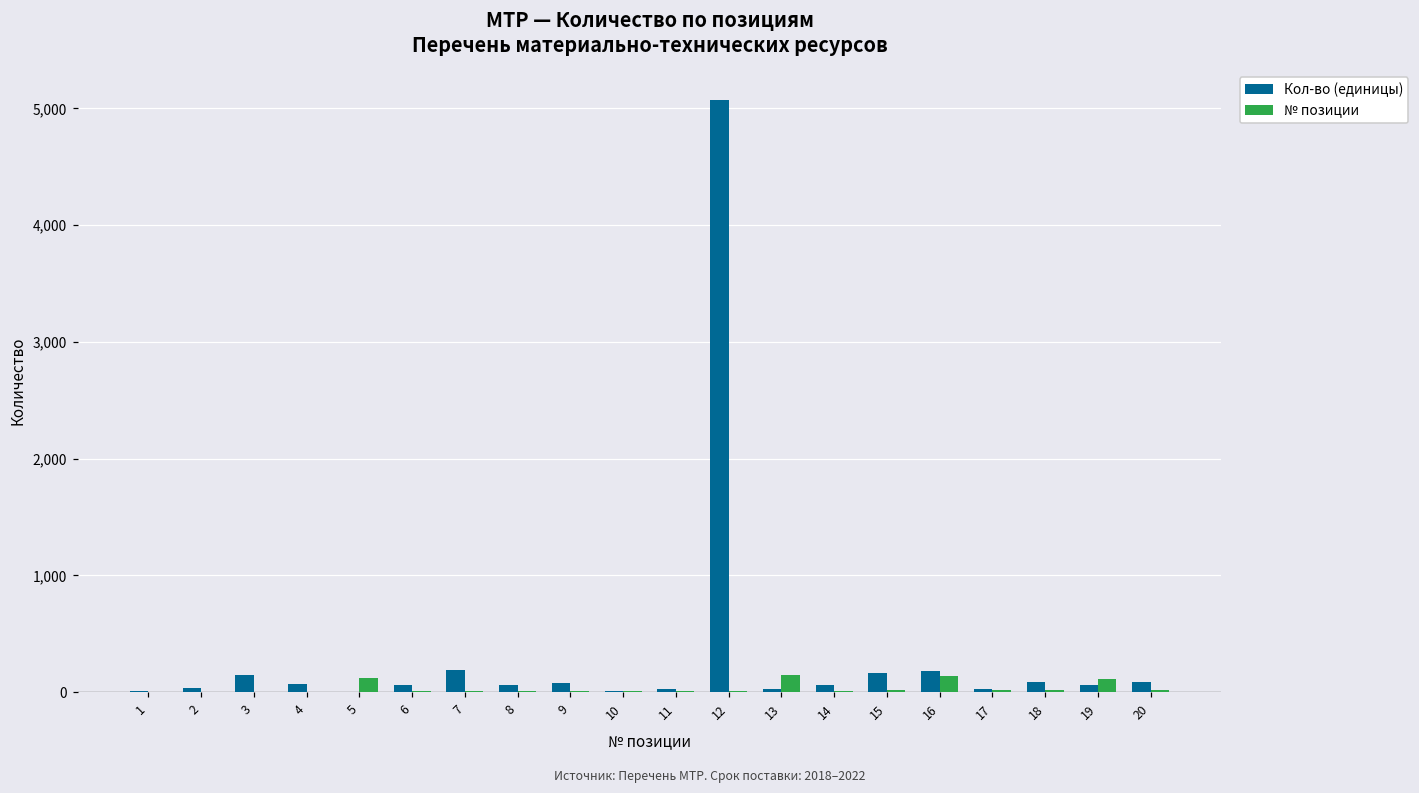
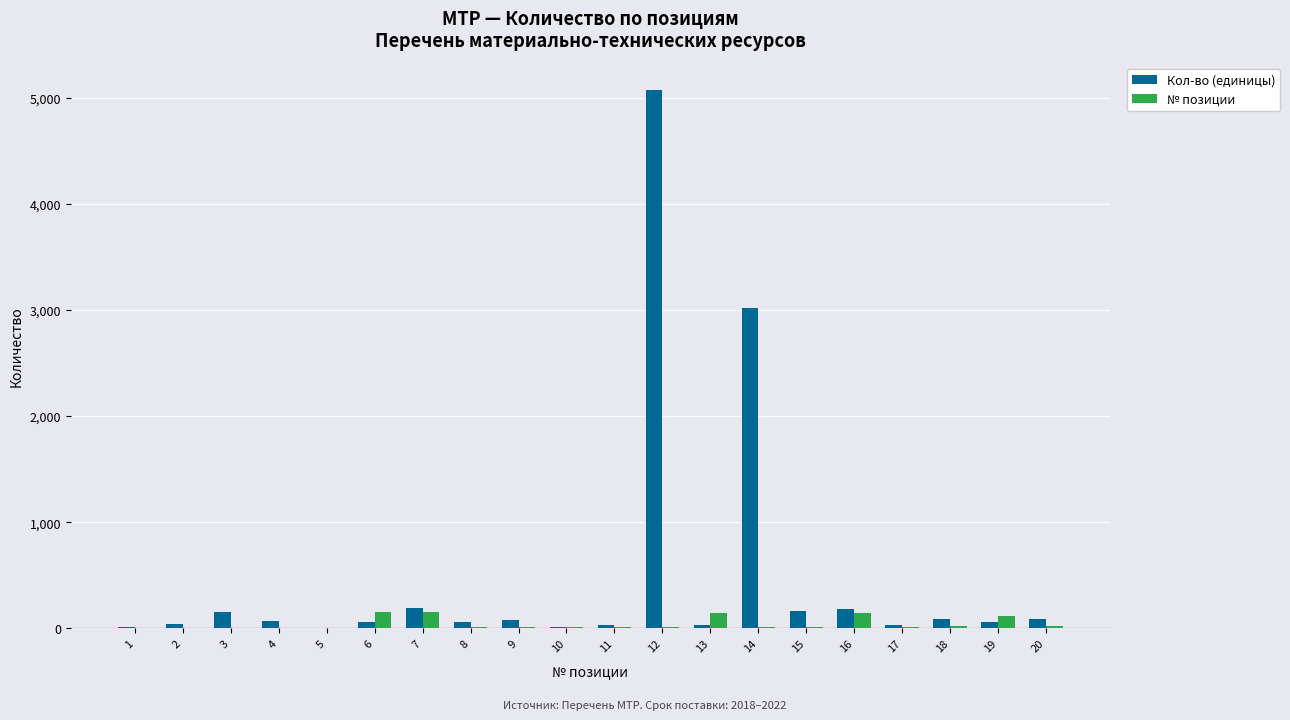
  {
    "Кол-во (единицы)": {
      "2": "40",
      "3": "150",
      "4": "70",
      "6": "60",
      "7": "190",
      "8": "60",
      "9": "80",
      "11": "30",
      "12": "5,080",
      "13": "30",
-     "14": "60",
+     "14": "3,020",
      "15": "170",
      "16": "180",
      "17": "30",
      "18": "90",
      "19": "60",
      "20": "90"
    },
    "№ позиции": {
-     "5": "120",
-     "6": "10",
-     "7": "10",
+     "5": "10",
+     "6": "160",
+     "7": "160",
      "13": "140",
      "16": "140",
      "19": "120"
    }
  }
